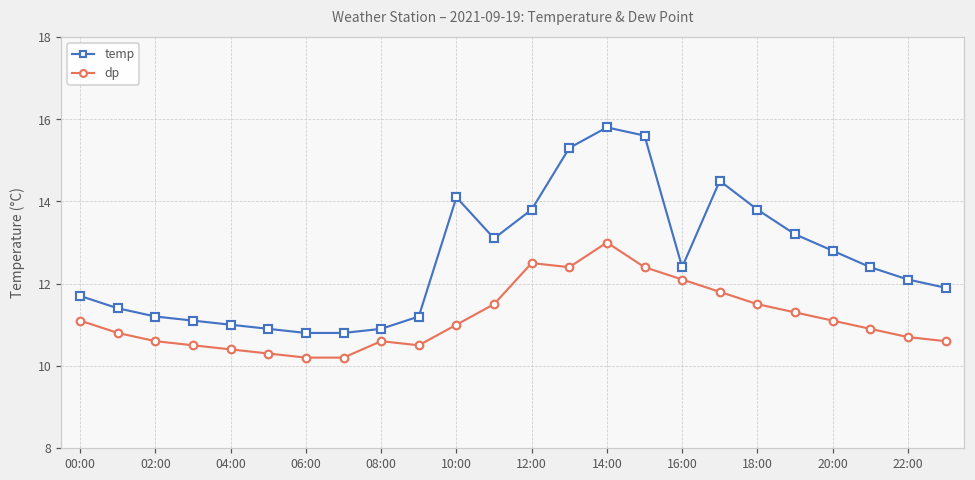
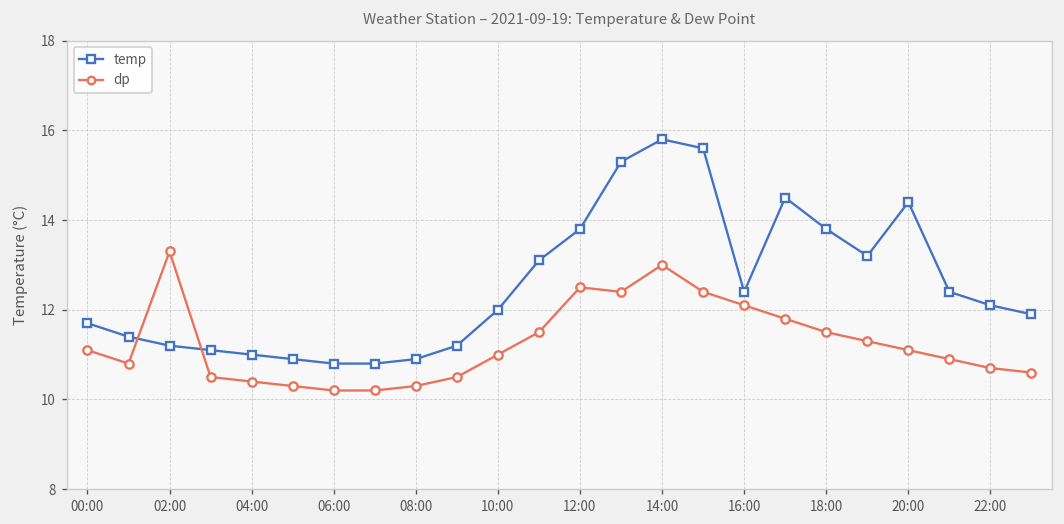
  {
    "temp": {
      "00:00": 11.7,
      "02:00": 11.2,
      "04:00": 11.0,
      "06:00": 10.8,
      "08:00": 10.9,
-     "10:00": 14.1,
+     "10:00": 12.0,
      "12:00": 13.8,
      "14:00": 15.8,
      "16:00": 12.4,
      "18:00": 13.8,
-     "20:00": 12.8,
+     "20:00": 14.4,
      "22:00": 12.1
    },
    "dp": {
      "00:00": 11.1,
-     "02:00": 10.6,
+     "02:00": 13.3,
      "04:00": 10.4,
      "06:00": 10.2,
-     "08:00": 10.6,
+     "08:00": 10.3,
      "10:00": 11.0,
      "12:00": 12.5,
      "14:00": 13.0,
      "16:00": 12.1,
      "18:00": 11.5,
      "20:00": 11.1,
      "22:00": 10.7
    }
  }
